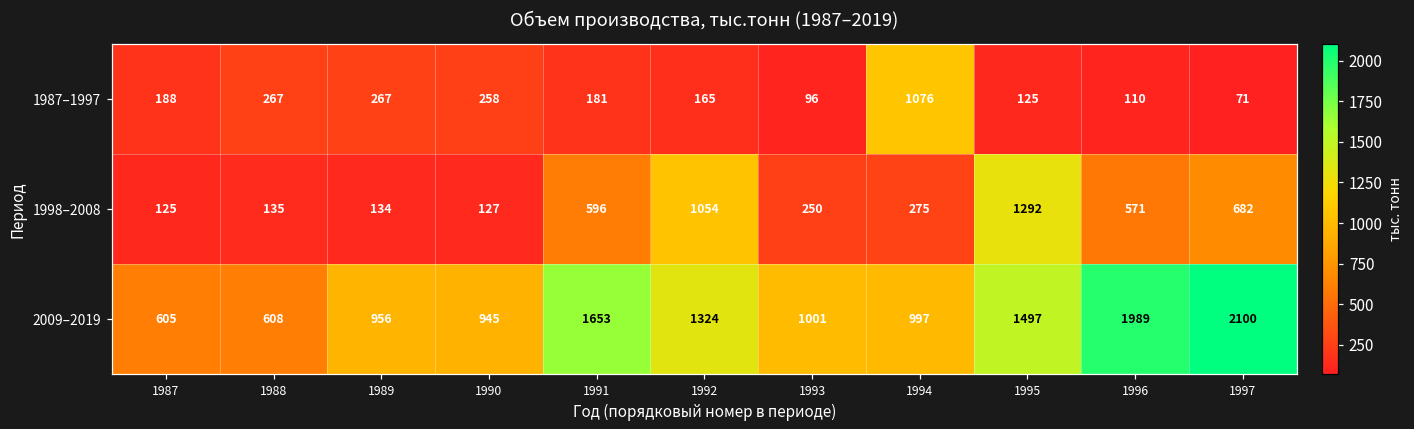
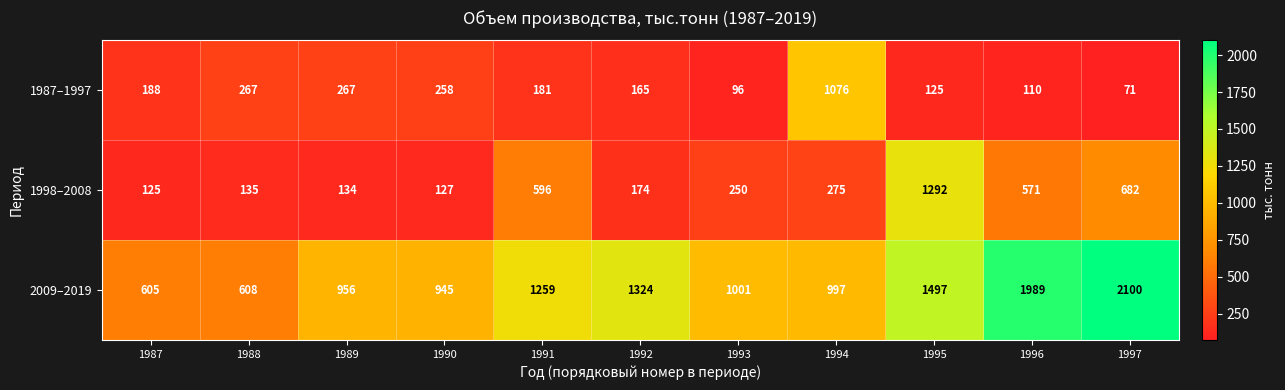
  {
    "1987–1997": {
      "1987": 188,
      "1988": 267,
      "1989": 267,
      "1990": 258,
      "1991": 181,
      "1992": 165,
      "1993": 96,
      "1994": 1076,
      "1995": 125,
      "1996": 110,
      "1997": 71
    },
    "1998–2008": {
      "1987": 125,
      "1988": 135,
      "1989": 134,
      "1990": 127,
      "1991": 596,
-     "1992": 1054,
+     "1992": 174,
      "1993": 250,
      "1994": 275,
      "1995": 1292,
      "1996": 571,
      "1997": 682
    },
    "2009–2019": {
      "1987": 605,
      "1988": 608,
      "1989": 956,
      "1990": 945,
-     "1991": 1653,
+     "1991": 1259,
      "1992": 1324,
      "1993": 1001,
      "1994": 997,
      "1995": 1497,
      "1996": 1989,
      "1997": 2100
    }
  }
